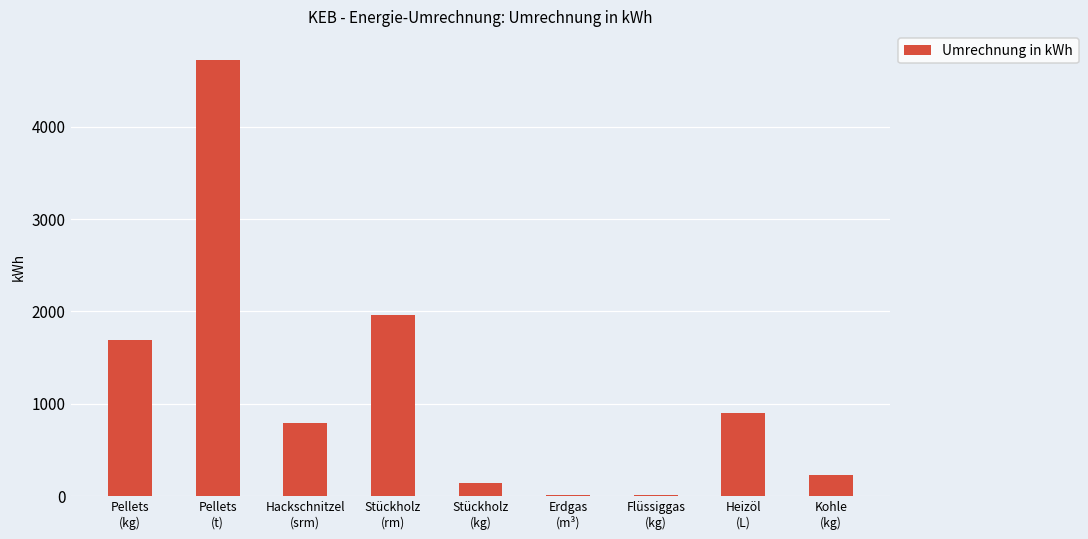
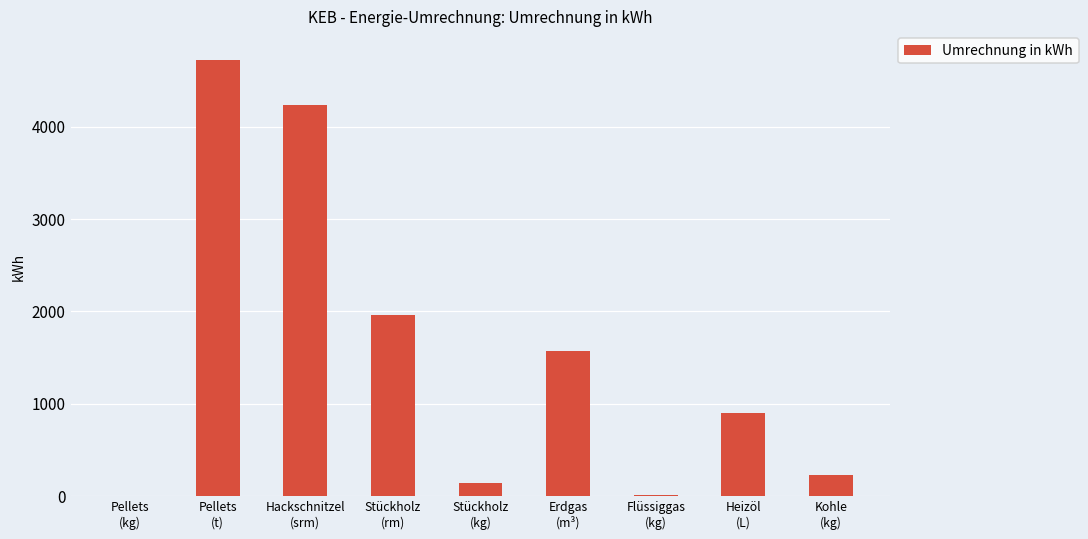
  {
-   "Pellets (kg)": 1700,
+   "Pellets (kg)": 0,
    "Pellets (t)": 4700,
-   "Hackschnitzel (srm)": 800,
+   "Hackschnitzel (srm)": 4200,
    "Stückholz (rm)": 2000,
    "Stückholz (kg)": 100,
-   "Erdgas (m³)": 0,
+   "Erdgas (m³)": 1600,
    "Heizöl (L)": 900,
    "Kohle (kg)": 200
  }
